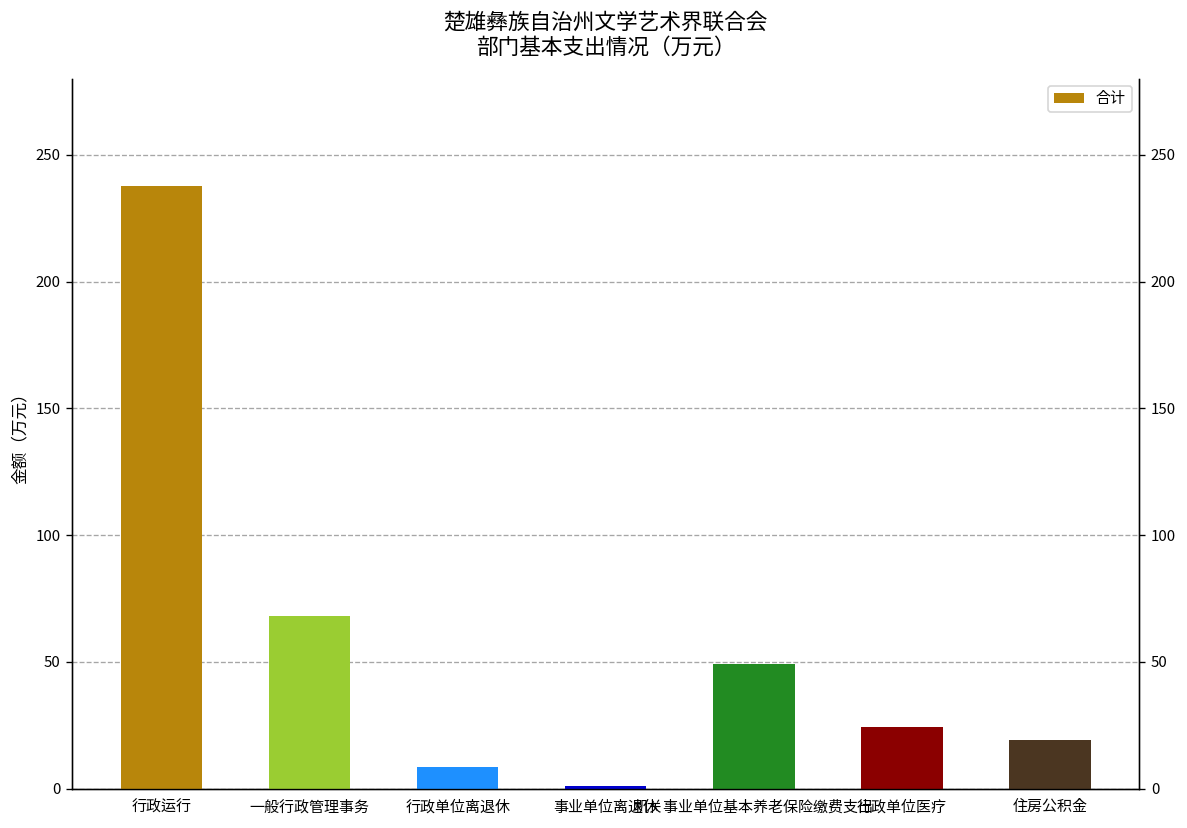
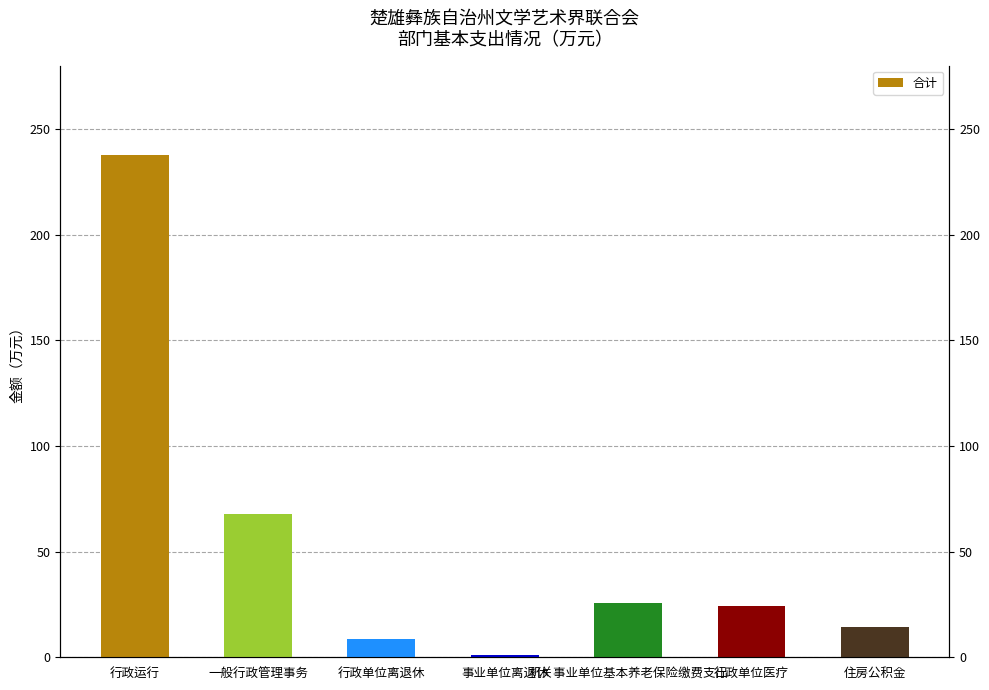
  {
    "行政运行": 238,
    "一般行政管理事务": 68,
    "行政单位离退休": 8,
-   "机关事业单位基本养老保险缴费支出": 49,
-   "住房公积金": 19
+   "机关事业单位基本养老保险缴费支出": 25,
+   "住房公积金": 14
  }
